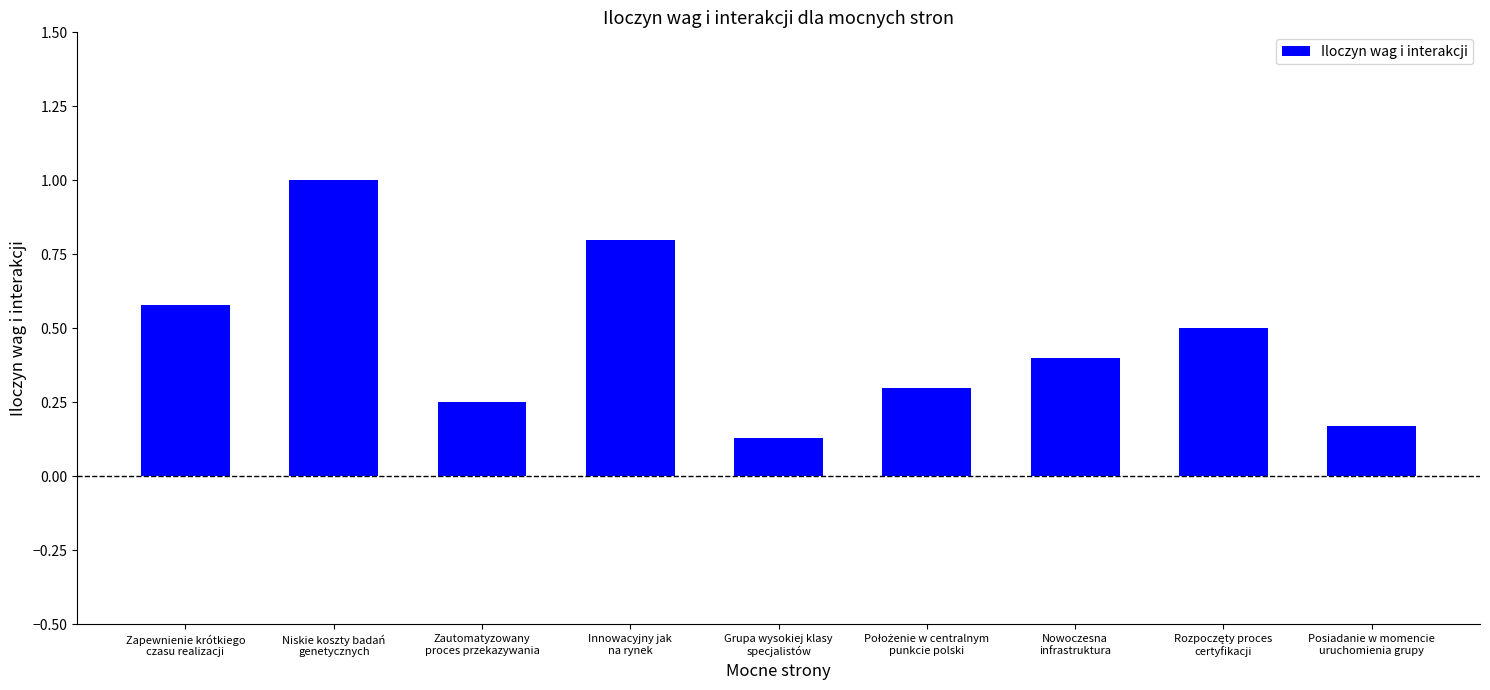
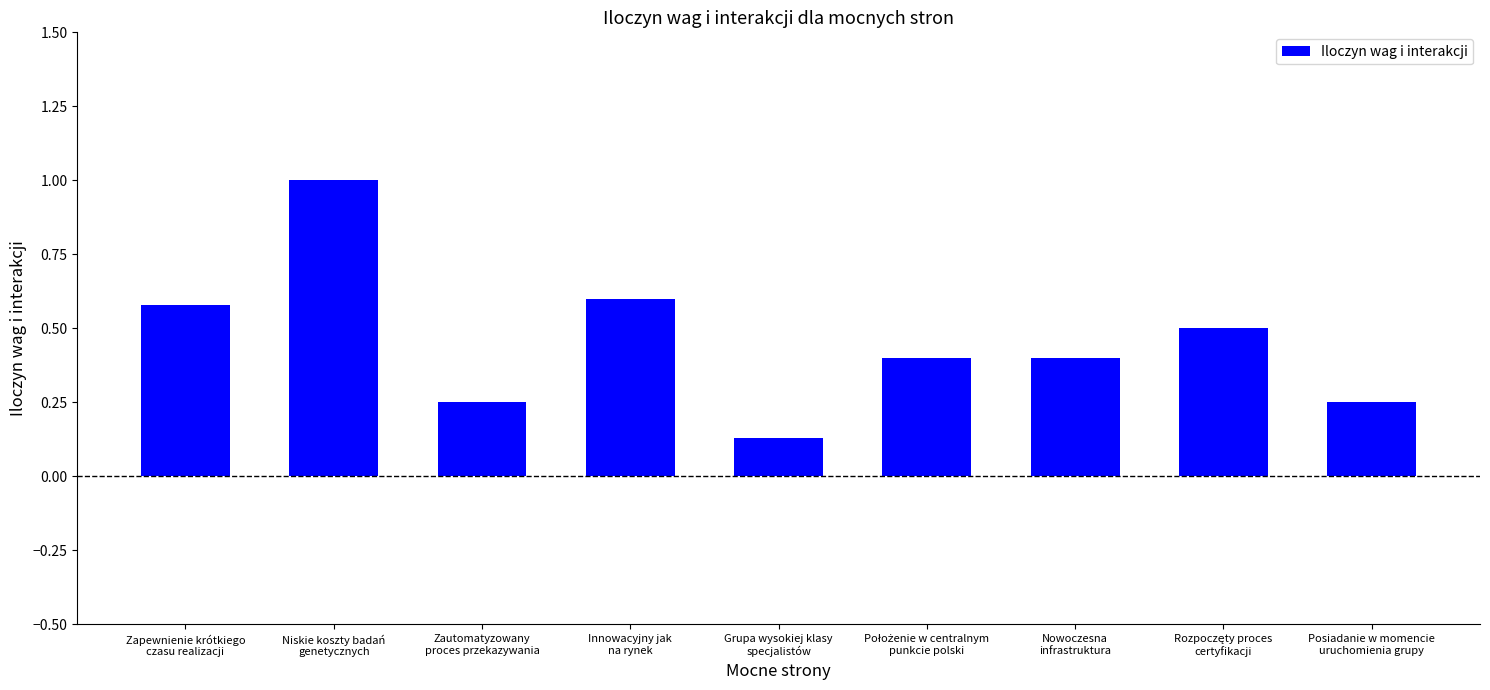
  {
    "Zapewnienie krótkiego czasu realizacji": 0.58,
    "Niskie koszty badań genetycznych": 1.00,
    "Zautomatyzowany proces przekazywania": 0.25,
-   "Innowacyjny jak na rynek": 0.8,
+   "Innowacyjny jak na rynek": 0.6,
    "Grupa wysokiej klasy specjalistów": 0.13,
-   "Położenie w centralnym punkcie polski": 0.3,
+   "Położenie w centralnym punkcie polski": 0.4,
    "Nowoczesna infrastruktura": 0.40,
    "Rozpoczęty proces certyfikacji": 0.50,
-   "Posiadanie w momencie uruchomienia grupy": 0.17
+   "Posiadanie w momencie uruchomienia grupy": 0.25
  }
